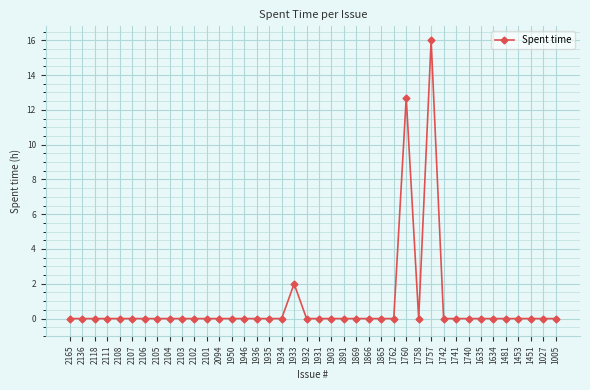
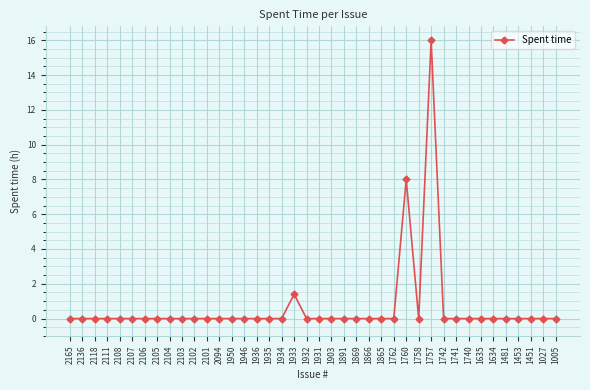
  {
    "2165": 0.0,
    "2136": 0.0,
    "2118": 0.0,
    "2111": 0.0,
    "2108": 0.0,
    "2107": 0.0,
    "2106": 0.0,
    "2105": 0.0,
    "2104": 0.0,
    "2103": 0.0,
    "2102": 0.0,
    "2101": 0.0,
    "2094": 0.0,
    "1950": 0.0,
    "1946": 0.0,
    "1936": 0.0,
    "1935": 0.0,
    "1934": 0.0,
-   "1933": 2.0,
+   "1933": 1.4,
    "1932": 0.0,
    "1931": 0.0,
    "1903": 0.0,
    "1891": 0.0,
    "1869": 0.0,
    "1866": 0.0,
    "1865": 0.0,
    "1762": 0.0,
-   "1760": 12.7,
+   "1760": 8.0,
    "1758": 0.0,
    "1757": 16.0,
    "1742": 0.0,
    "1741": 0.0,
    "1740": 0.0,
    "1635": 0.0,
    "1634": 0.0,
    "1481": 0.0,
    "1453": 0.0,
    "1451": 0.0,
    "1027": 0.0,
    "1005": 0.0
  }
